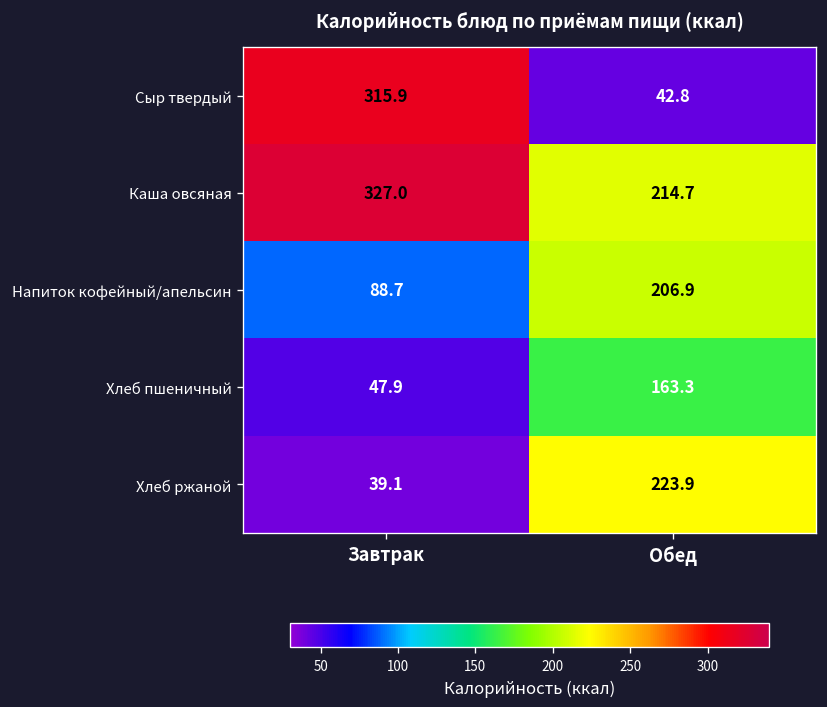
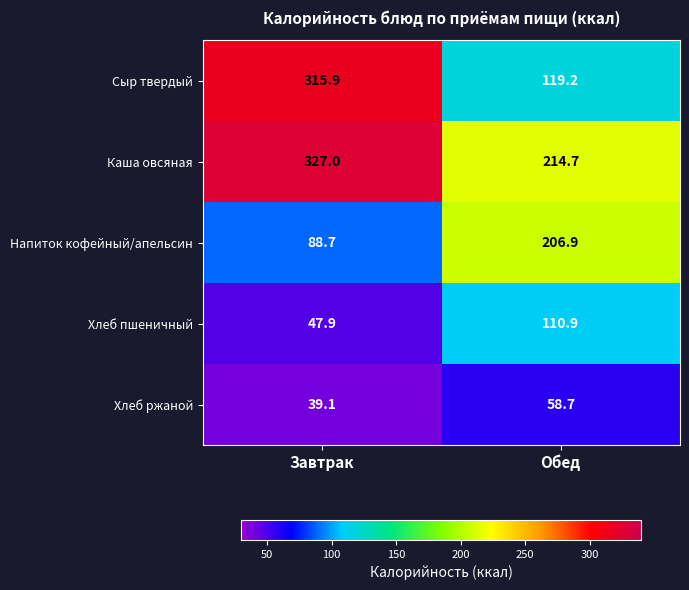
  {
    "Сыр твердый": {
      "Завтрак": 315.9,
-     "Обед": 42.8
+     "Обед": 119.2
    },
    "Каша овсяная": {
      "Завтрак": 327.0,
      "Обед": 214.7
    },
    "Напиток кофейный/апельсин": {
      "Завтрак": 88.7,
      "Обед": 206.9
    },
    "Хлеб пшеничный": {
      "Завтрак": 47.9,
-     "Обед": 163.3
+     "Обед": 110.9
    },
    "Хлеб ржаной": {
      "Завтрак": 39.1,
-     "Обед": 223.9
+     "Обед": 58.7
    }
  }
